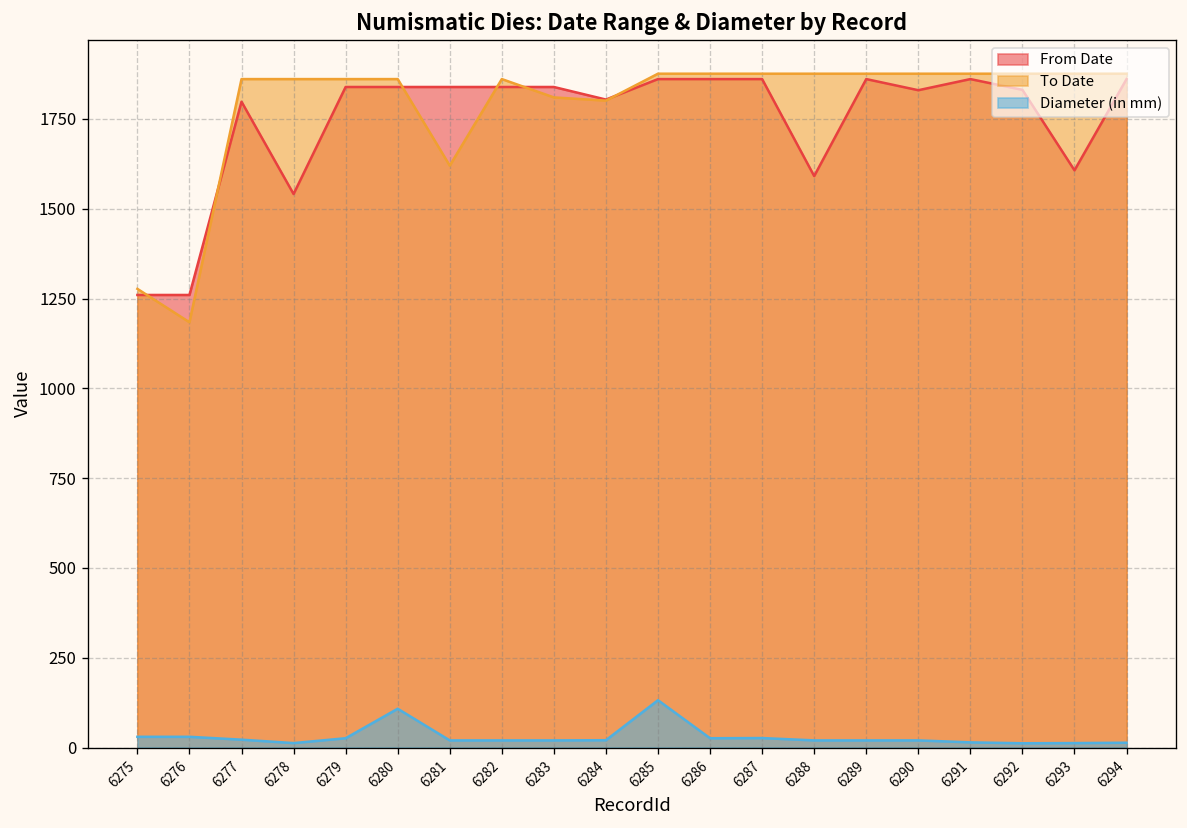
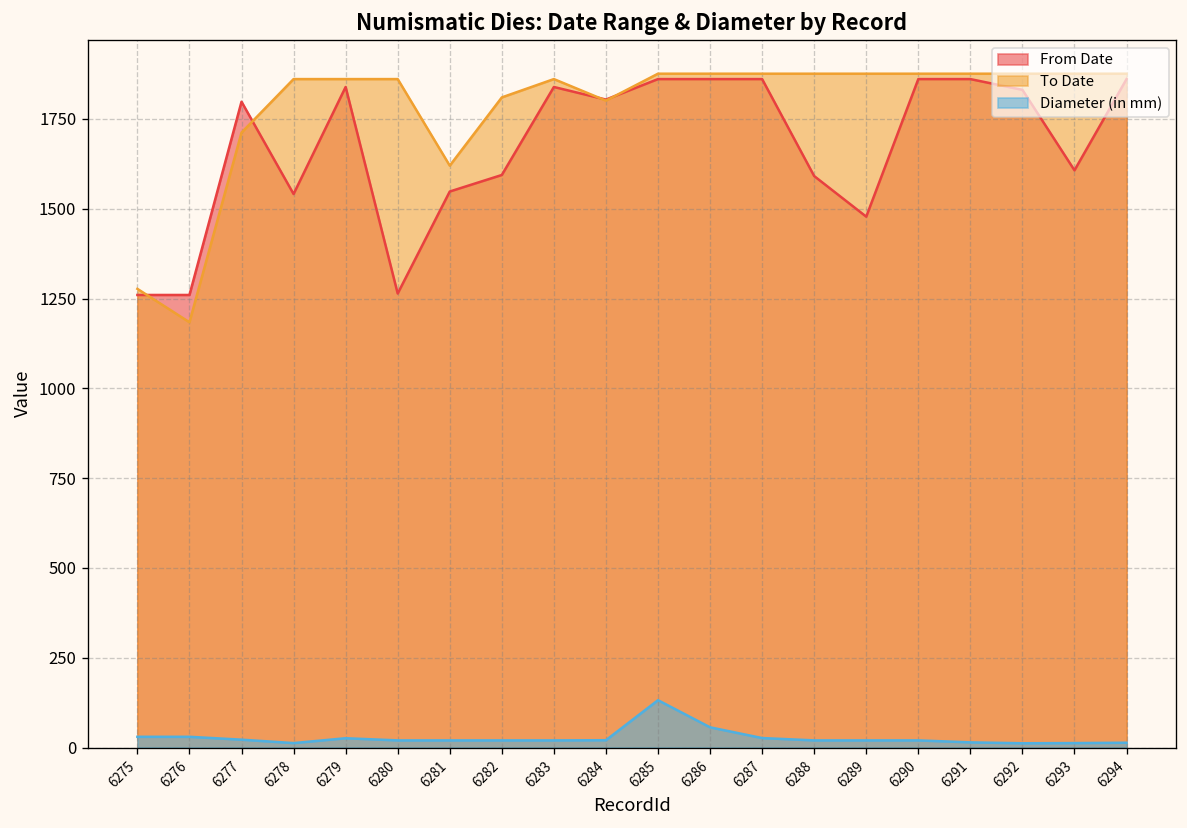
  {
    "From Date": {
      "6275": 1260,
      "6276": 1260,
      "6277": 1800,
      "6278": 1540,
      "6279": 1840,
-     "6280": 1840,
-     "6281": 1840,
-     "6282": 1840,
+     "6280": 1260,
+     "6281": 1550,
+     "6282": 1590,
      "6283": 1840,
      "6285": 1860,
      "6286": 1860,
      "6287": 1860,
      "6288": 1590,
-     "6289": 1860,
-     "6290": 1830,
+     "6289": 1480,
+     "6290": 1860,
      "6291": 1860,
      "6293": 1610
    },
    "To Date": {
      "6275": 1280,
      "6276": 1180,
-     "6277": 1860,
+     "6277": 1710,
      "6278": 1860,
      "6279": 1860,
      "6280": 1860,
      "6281": 1620,
-     "6282": 1860,
-     "6283": 1810,
+     "6282": 1810,
+     "6283": 1860,
      "6285": 1880,
      "6286": 1880,
      "6287": 1880,
      "6288": 1880,
      "6289": 1880,
      "6290": 1880,
      "6291": 1880
    },
    "Diameter (in mm)": {
      "6275": 30,
      "6276": 30,
      "6277": 20,
      "6278": 10,
      "6279": 30,
-     "6280": 110,
+     "6280": 20,
      "6281": 20,
      "6282": 20,
      "6283": 20,
      "6284": 20,
      "6285": 130,
-     "6286": 30,
+     "6286": 60,
      "6287": 30,
      "6288": 20,
      "6289": 20,
      "6290": 20,
      "6291": 10,
      "6292": 10,
      "6293": 10,
      "6294": 10
    }
  }
